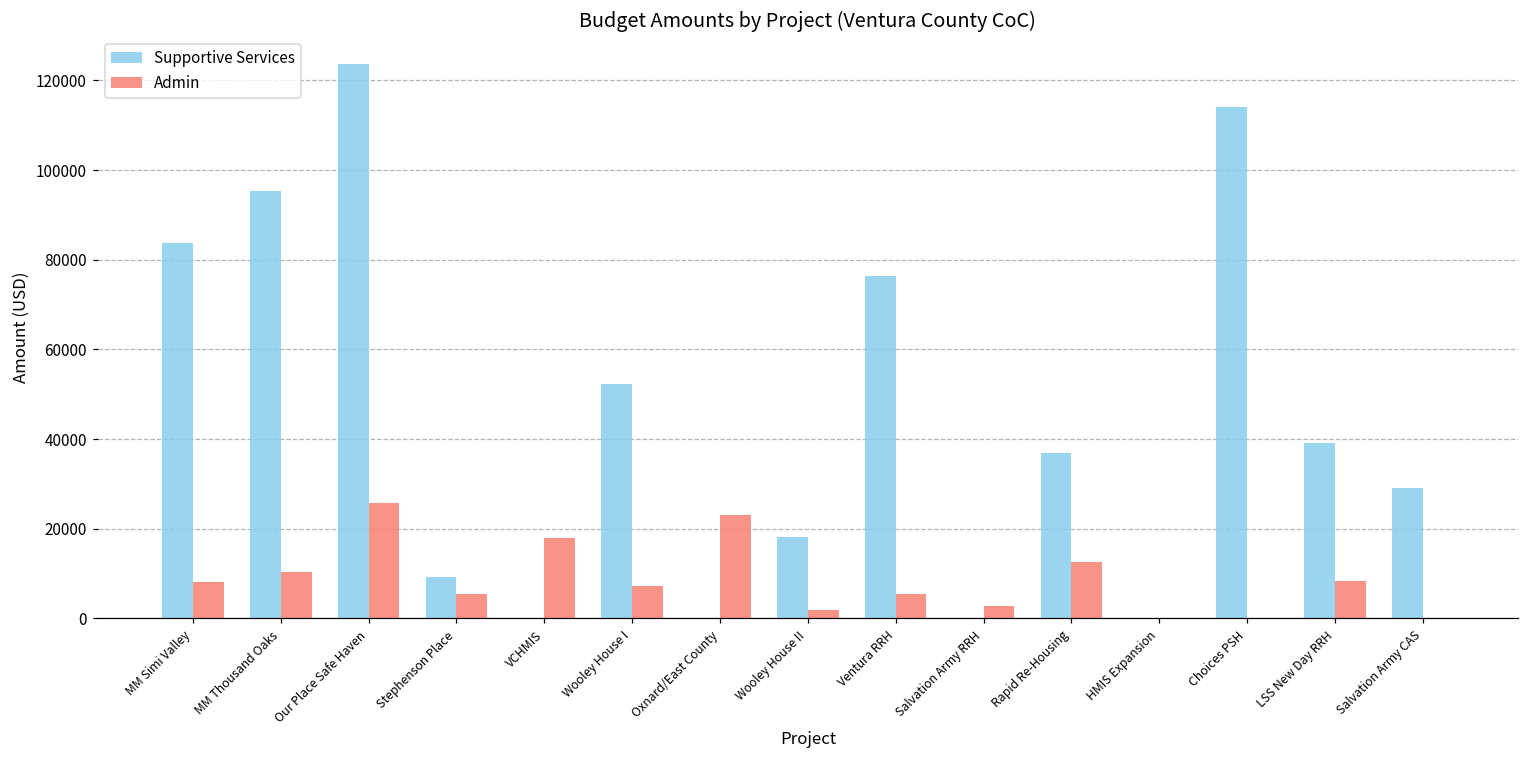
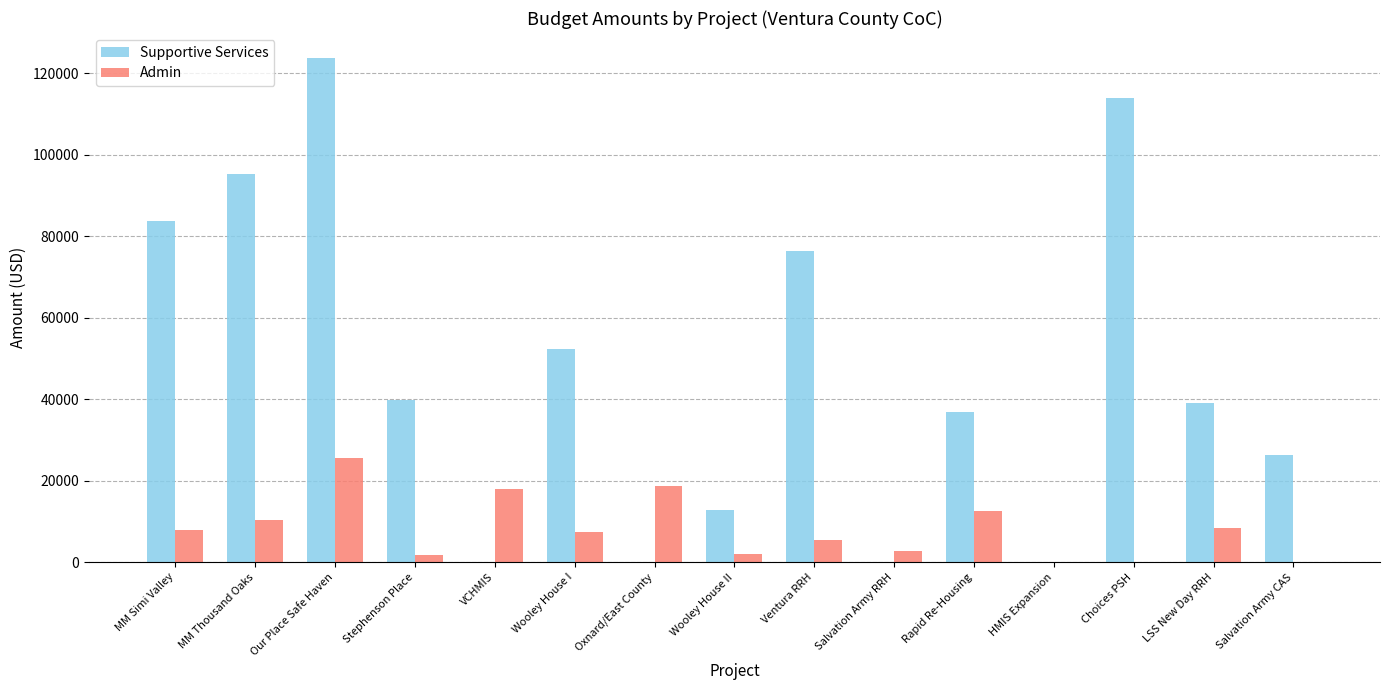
  {
    "Supportive Services": {
      "MM Simi Valley": 84000,
      "MM Thousand Oaks": 95000,
      "Our Place Safe Haven": 124000,
-     "Stephenson Place": 9000,
+     "Stephenson Place": 40000,
      "VCHMIS": 0,
      "Wooley House I": 52000,
      "Oxnard/East County": 0,
-     "Wooley House II": 18000,
+     "Wooley House II": 13000,
      "Ventura RRH": 76000,
      "Salvation Army RRH": 0,
      "Rapid Re-Housing": 37000,
      "HMIS Expansion": 0,
      "Choices PSH": 114000,
      "LSS New Day RRH": 39000,
-     "Salvation Army CAS": 29000
+     "Salvation Army CAS": 26000
    },
    "Admin": {
      "MM Simi Valley": 8000,
      "MM Thousand Oaks": 10000,
      "Our Place Safe Haven": 26000,
-     "Stephenson Place": 5000,
+     "Stephenson Place": 2000,
      "VCHMIS": 18000,
      "Wooley House I": 7000,
-     "Oxnard/East County": 23000,
+     "Oxnard/East County": 19000,
      "Wooley House II": 2000,
      "Ventura RRH": 5000,
      "Salvation Army RRH": 3000,
      "Rapid Re-Housing": 13000,
      "HMIS Expansion": 0,
      "Choices PSH": 0,
      "LSS New Day RRH": 8000,
      "Salvation Army CAS": 0
    }
  }
